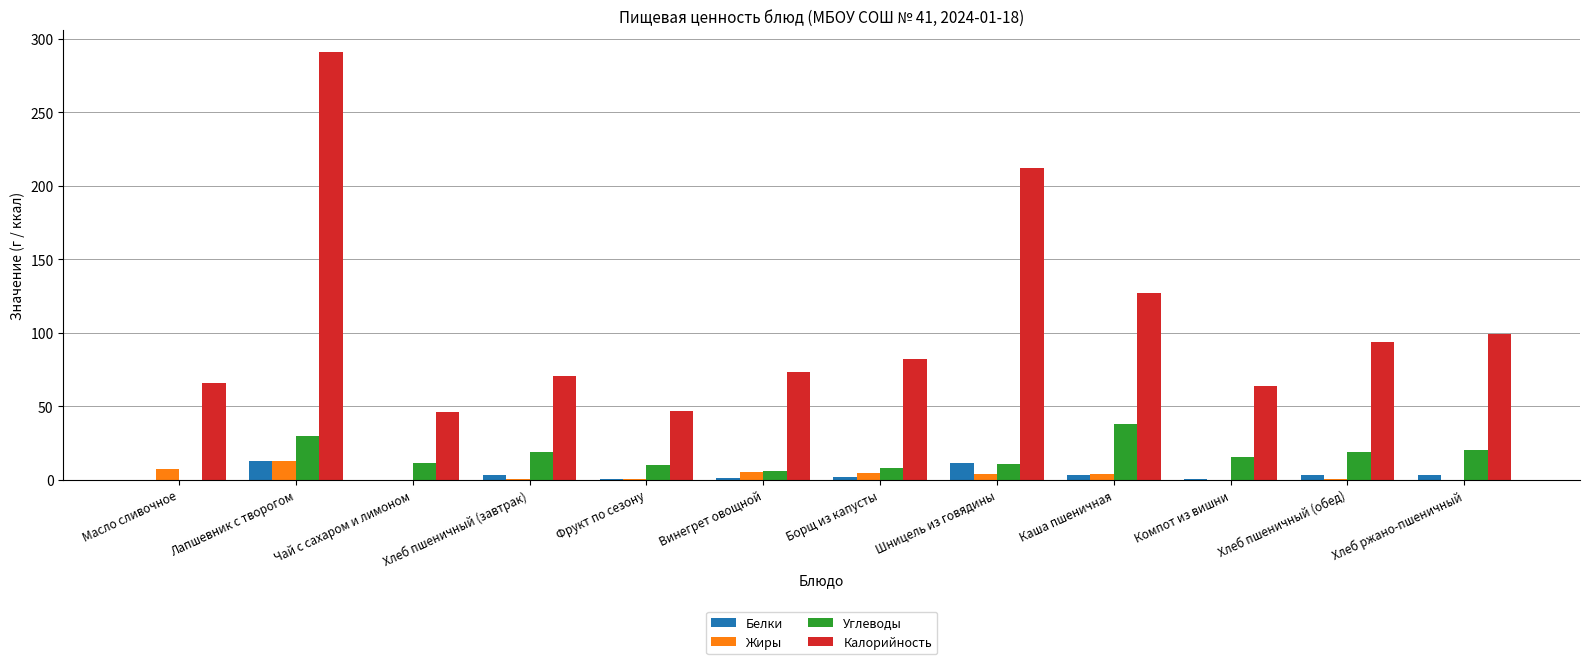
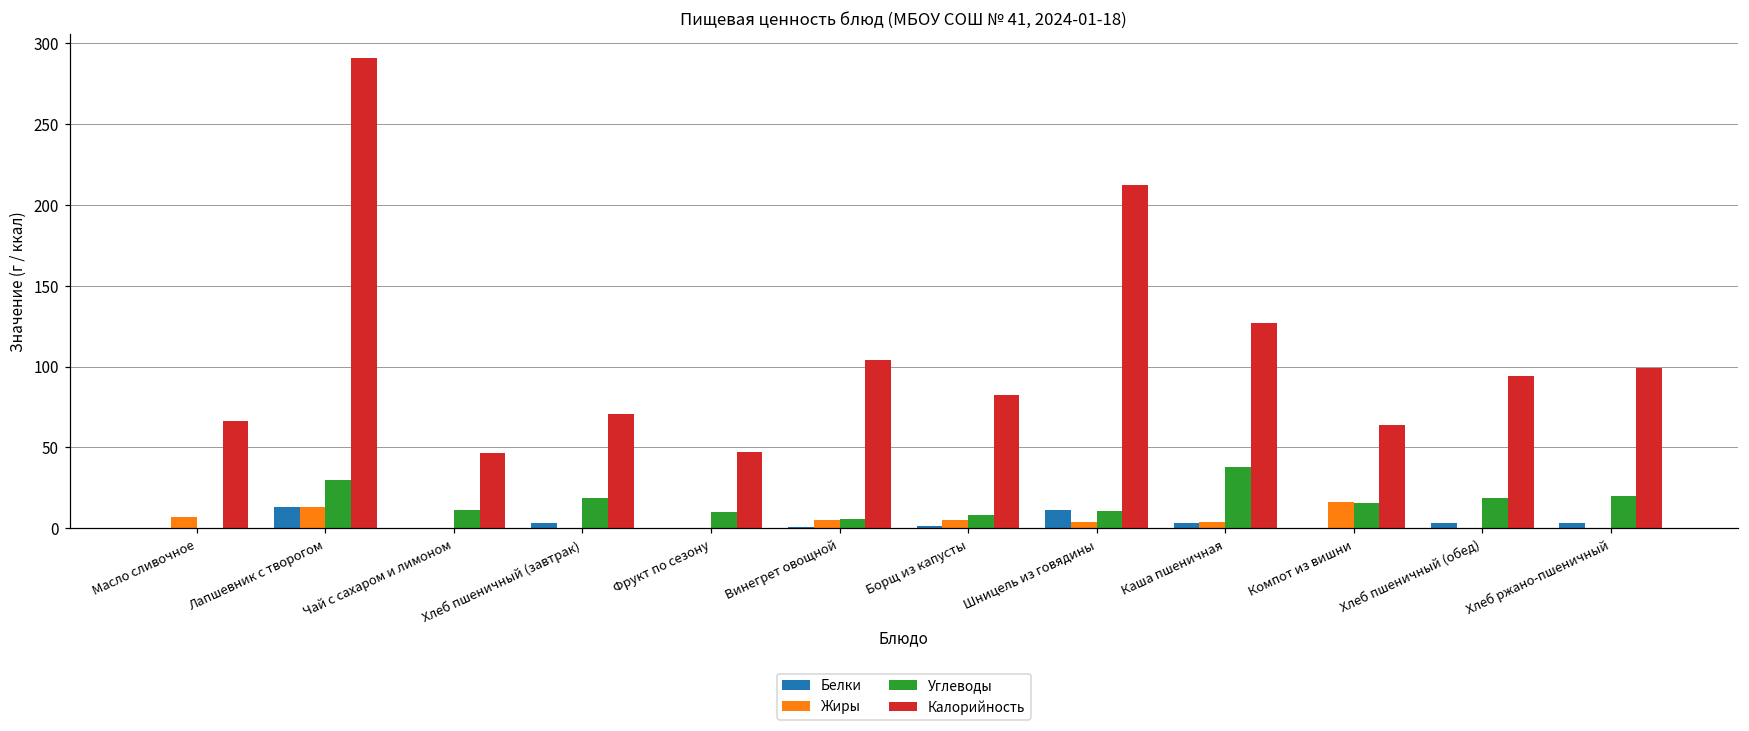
  {
    "Белки": {
      "Лапшевник с творогом": 13,
      "Хлеб пшеничный (завтрак)": 3,
      "Шницель из говядины": 12,
      "Каша пшеничная": 3,
      "Хлеб пшеничный (обед)": 3,
      "Хлеб ржано-пшеничный": 3
    },
    "Жиры": {
      "Масло сливочное": 7,
      "Лапшевник с творогом": 13,
      "Винегрет овощной": 5,
      "Борщ из капусты": 5,
      "Шницель из говядины": 4,
      "Каша пшеничная": 4,
-     "Компот из вишни": 0,
+     "Компот из вишни": 16,
      "Хлеб ржано-пшеничный": 0
    },
    "Углеводы": {
      "Лапшевник с творогом": 30,
      "Чай с сахаром и лимоном": 11,
      "Хлеб пшеничный (завтрак)": 19,
      "Фрукт по сезону": 10,
      "Винегрет овощной": 6,
      "Борщ из капусты": 8,
      "Шницель из говядины": 11,
      "Каша пшеничная": 38,
      "Компот из вишни": 15,
      "Хлеб пшеничный (обед)": 19,
      "Хлеб ржано-пшеничный": 20
    },
    "Калорийность": {
      "Масло сливочное": 66,
      "Лапшевник с творогом": 291,
      "Чай с сахаром и лимоном": 46,
      "Хлеб пшеничный (завтрак)": 71,
      "Фрукт по сезону": 47,
-     "Винегрет овощной": 73,
+     "Винегрет овощной": 104,
      "Борщ из капусты": 82,
      "Шницель из говядины": 212,
      "Каша пшеничная": 127,
      "Компот из вишни": 64,
      "Хлеб пшеничный (обед)": 94,
      "Хлеб ржано-пшеничный": 99
    }
  }
